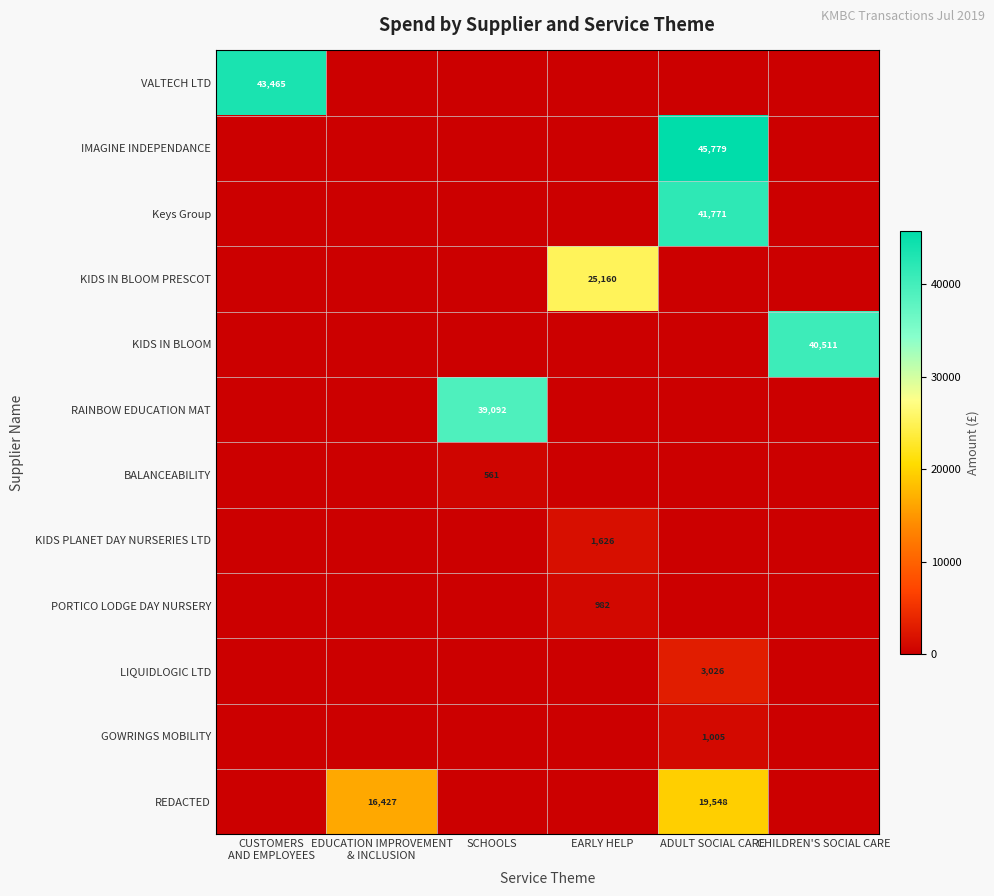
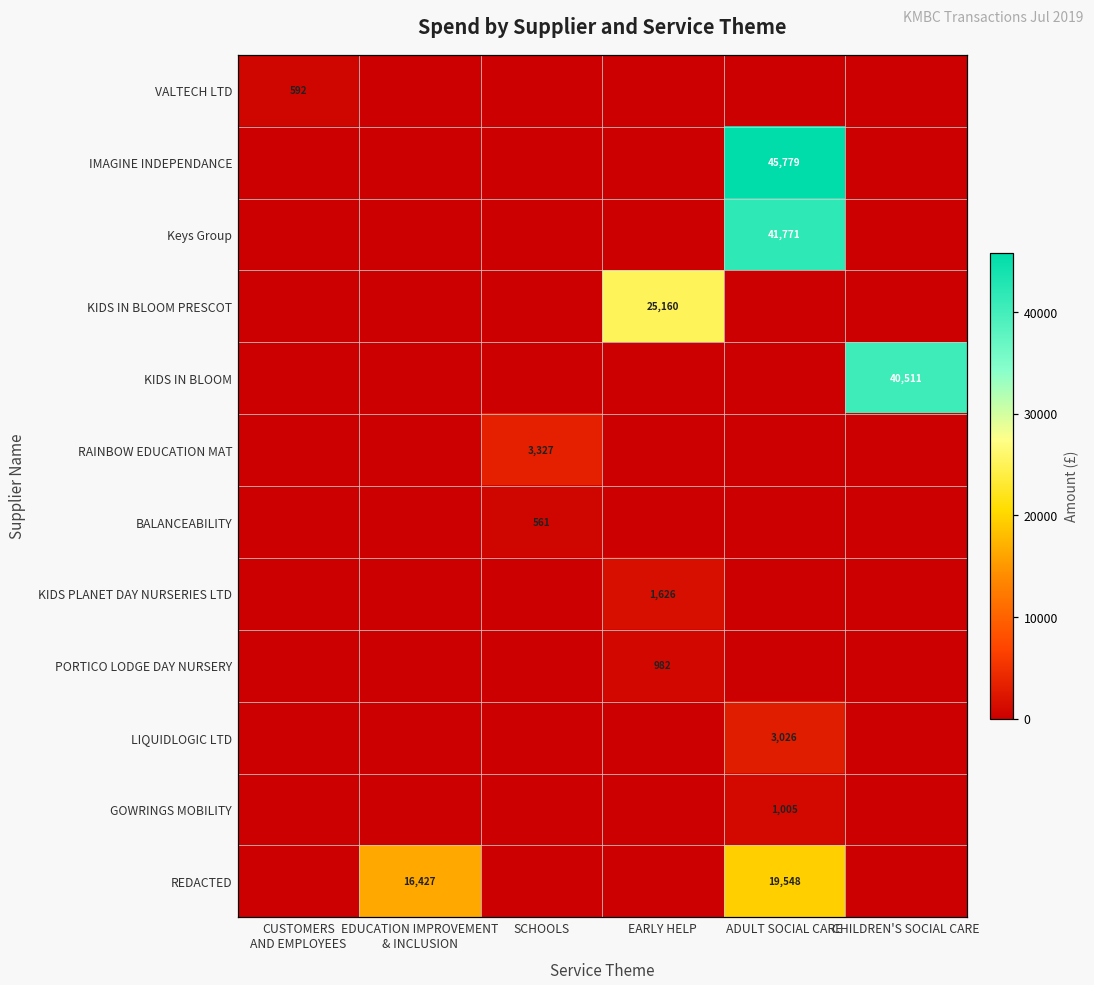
  {
    "VALTECH LTD": {
-     "CUSTOMERS AND EMPLOYEES": "43,465"
+     "CUSTOMERS AND EMPLOYEES": "592"
    },
    "IMAGINE INDEPENDANCE": {
      "ADULT SOCIAL CARE": "45,779"
    },
    "Keys Group": {
      "ADULT SOCIAL CARE": "41,771"
    },
    "KIDS IN BLOOM PRESCOT": {
      "EARLY HELP": "25,160"
    },
    "KIDS IN BLOOM": {
      "CHILDREN'S SOCIAL CARE": "40,511"
    },
    "RAINBOW EDUCATION MAT": {
-     "SCHOOLS": "39,092"
+     "SCHOOLS": "3,327"
    },
    "BALANCEABILITY": {
      "SCHOOLS": "561"
    },
    "KIDS PLANET DAY NURSERIES LTD": {
      "EARLY HELP": "1,626"
    },
    "PORTICO LODGE DAY NURSERY": {
      "EARLY HELP": "982"
    },
    "LIQUIDLOGIC LTD": {
      "ADULT SOCIAL CARE": "3,026"
    },
    "GOWRINGS MOBILITY": {
      "ADULT SOCIAL CARE": "1,005"
    },
    "REDACTED": {
      "EDUCATION IMPROVEMENT & INCLUSION": "16,427",
      "ADULT SOCIAL CARE": "19,548"
    }
  }
